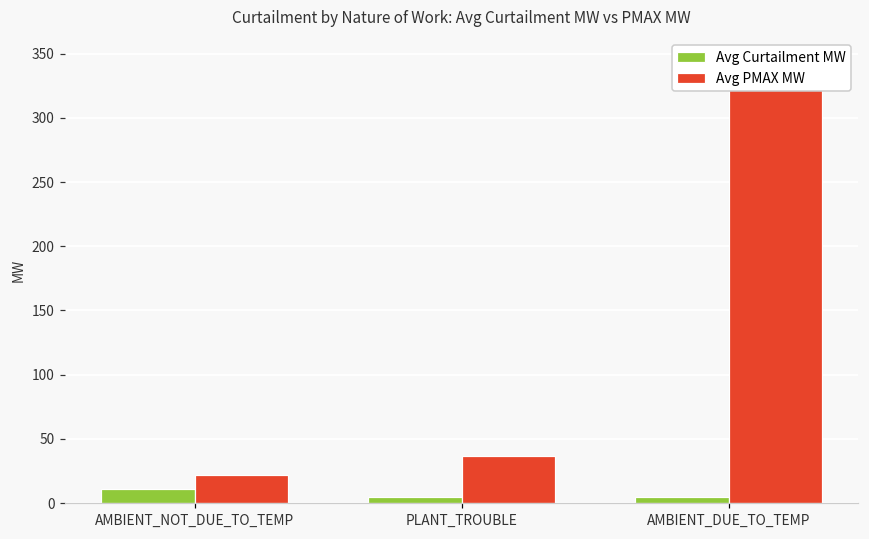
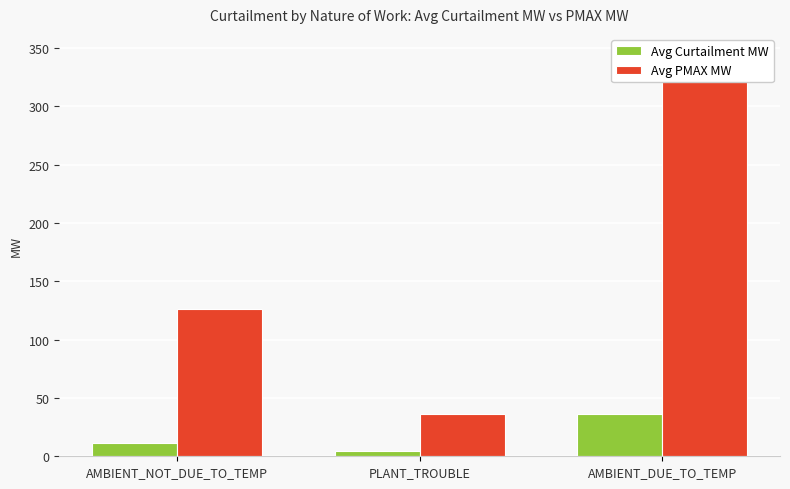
  {
    "Avg Curtailment MW": {
      "AMBIENT_NOT_DUE_TO_TEMP": 11,
      "PLANT_TROUBLE": 4,
-     "AMBIENT_DUE_TO_TEMP": 5
+     "AMBIENT_DUE_TO_TEMP": 36
    },
    "Avg PMAX MW": {
-     "AMBIENT_NOT_DUE_TO_TEMP": 22,
+     "AMBIENT_NOT_DUE_TO_TEMP": 127,
      "PLANT_TROUBLE": 36
    }
  }
